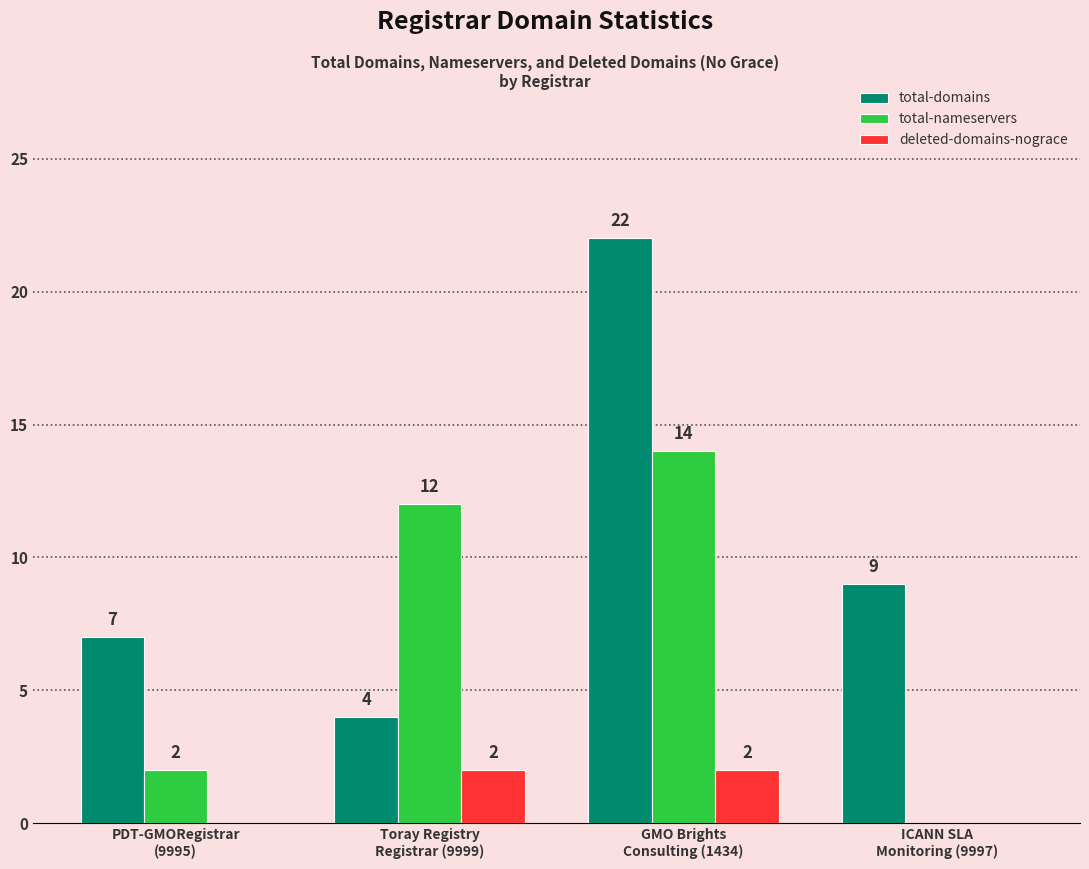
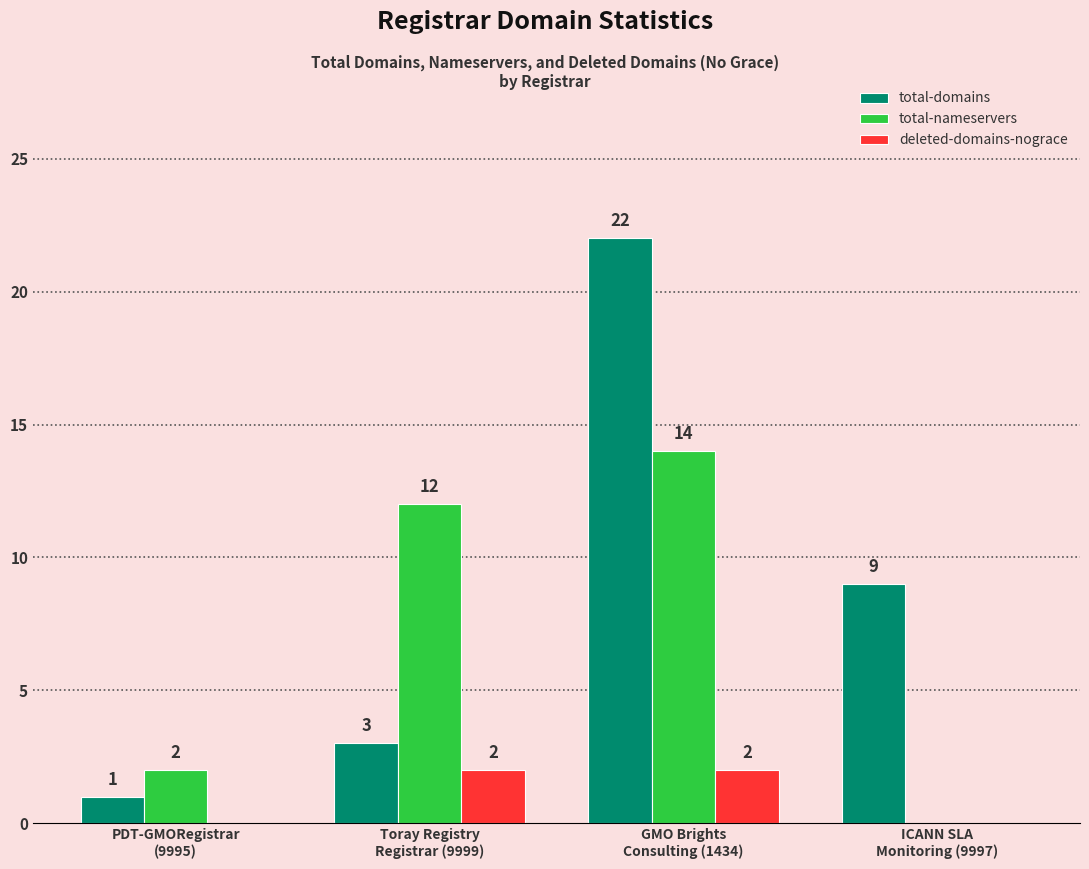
  {
    "total-domains": {
-     "PDT-GMORegistrar (9995)": 7,
-     "Toray Registry Registrar (9999)": 4,
+     "PDT-GMORegistrar (9995)": 1,
+     "Toray Registry Registrar (9999)": 3,
      "GMO Brights Consulting (1434)": 22,
      "ICANN SLA Monitoring (9997)": 9
    },
    "total-nameservers": {
      "PDT-GMORegistrar (9995)": 2,
      "Toray Registry Registrar (9999)": 12,
      "GMO Brights Consulting (1434)": 14
    },
    "deleted-domains-nograce": {
      "Toray Registry Registrar (9999)": 2,
      "GMO Brights Consulting (1434)": 2
    }
  }
